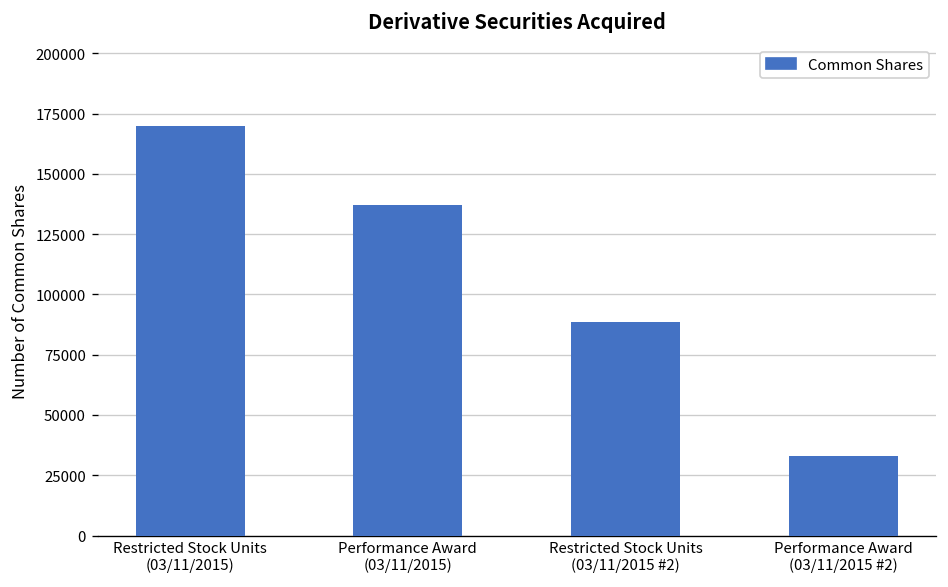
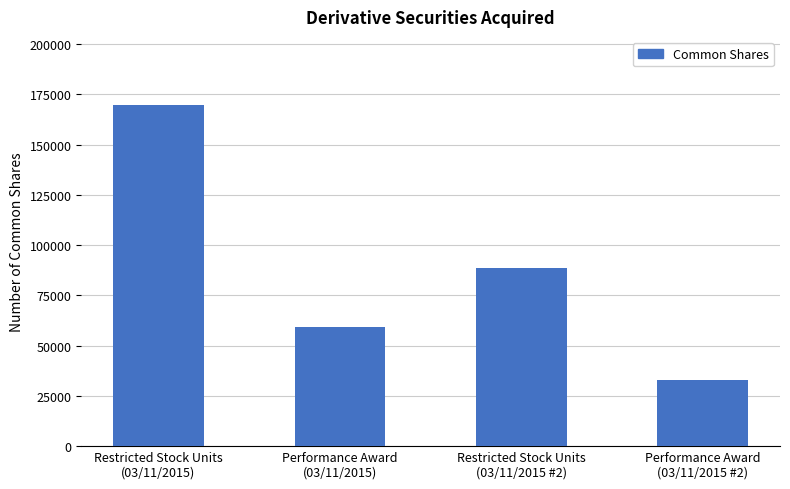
  {
    "Restricted Stock Units (03/11/2015)": 170000,
-   "Performance Award (03/11/2015)": 137000,
+   "Performance Award (03/11/2015)": 60000,
    "Restricted Stock Units (03/11/2015 #2)": 89000,
    "Performance Award (03/11/2015 #2)": 33000
  }
